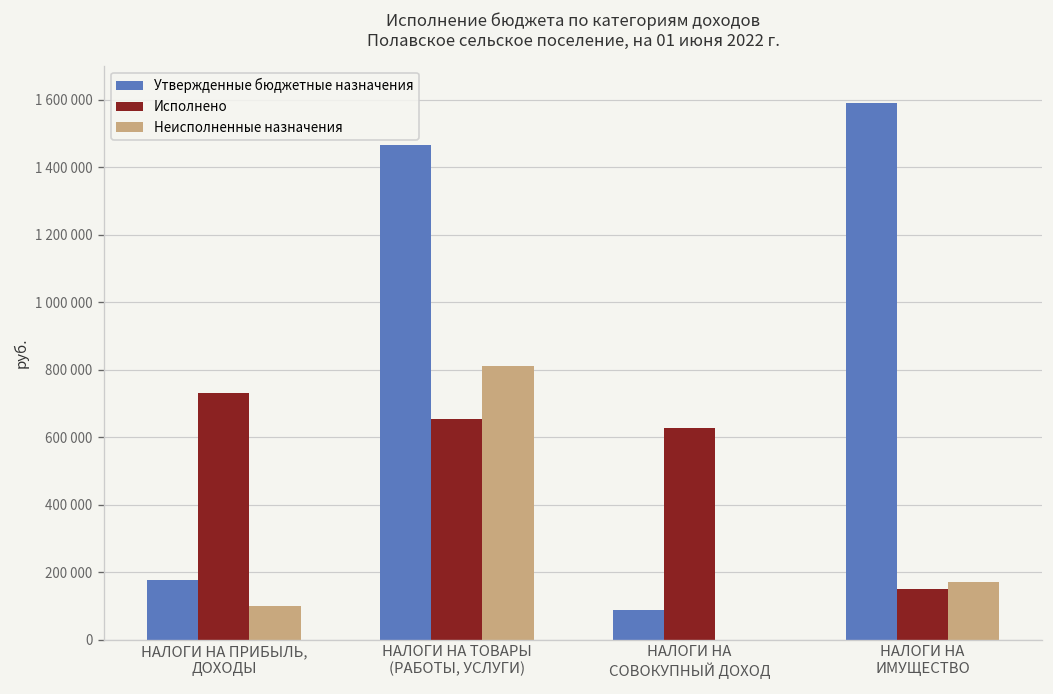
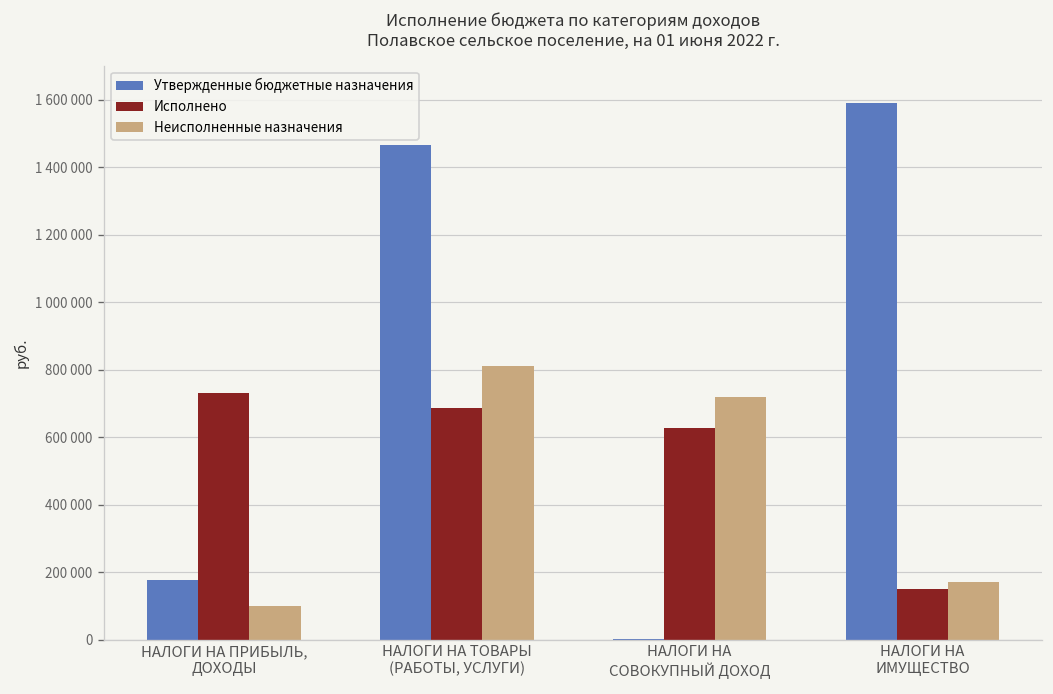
  {
    "Утвержденные бюджетные назначения": {
      "НАЛОГИ НА ПРИБЫЛЬ, ДОХОДЫ": 180000,
      "НАЛОГИ НА ТОВАРЫ (РАБОТЫ, УСЛУГИ)": 1470000,
-     "НАЛОГИ НА СОВОКУПНЫЙ ДОХОД": 90000,
+     "НАЛОГИ НА СОВОКУПНЫЙ ДОХОД": 0,
      "НАЛОГИ НА ИМУЩЕСТВО": 1590000
    },
    "Исполнено": {
      "НАЛОГИ НА ПРИБЫЛЬ, ДОХОДЫ": 730000,
-     "НАЛОГИ НА ТОВАРЫ (РАБОТЫ, УСЛУГИ)": 660000,
+     "НАЛОГИ НА ТОВАРЫ (РАБОТЫ, УСЛУГИ)": 690000,
      "НАЛОГИ НА СОВОКУПНЫЙ ДОХОД": 630000,
      "НАЛОГИ НА ИМУЩЕСТВО": 150000
    },
    "Неисполненные назначения": {
      "НАЛОГИ НА ПРИБЫЛЬ, ДОХОДЫ": 100000,
      "НАЛОГИ НА ТОВАРЫ (РАБОТЫ, УСЛУГИ)": 810000,
-     "НАЛОГИ НА СОВОКУПНЫЙ ДОХОД": 0,
+     "НАЛОГИ НА СОВОКУПНЫЙ ДОХОД": 720000,
      "НАЛОГИ НА ИМУЩЕСТВО": 170000
    }
  }
